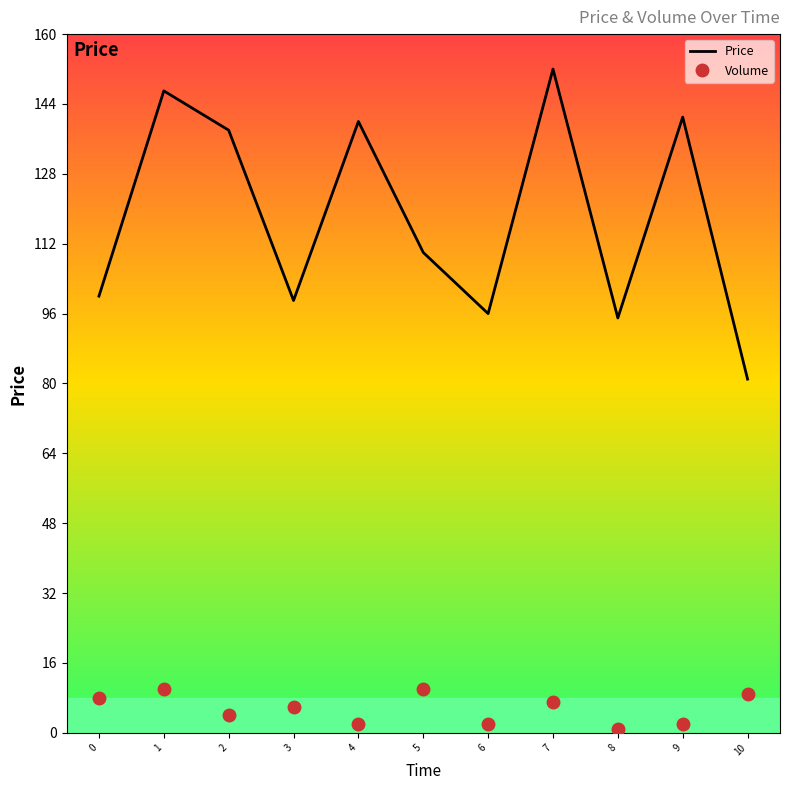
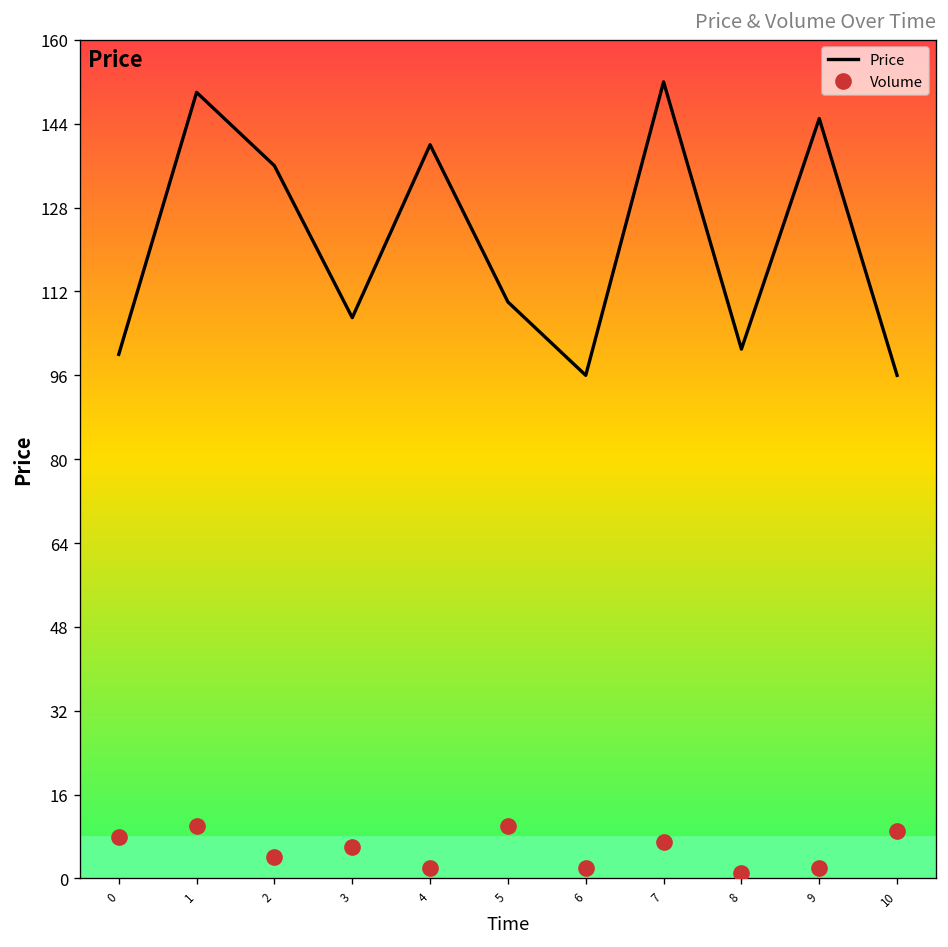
  {
    "Price": {
      "0": 100,
-     "1": 147,
-     "2": 138,
-     "3": 99,
+     "1": 150,
+     "2": 136,
+     "3": 107,
      "4": 140,
      "5": 110,
      "6": 96,
      "7": 152,
-     "8": 95,
-     "9": 141,
-     "10": 81
+     "8": 101,
+     "9": 145,
+     "10": 96
    },
    "Volume": {
      "1": 10,
      "5": 10,
      "10": 9
    }
  }
